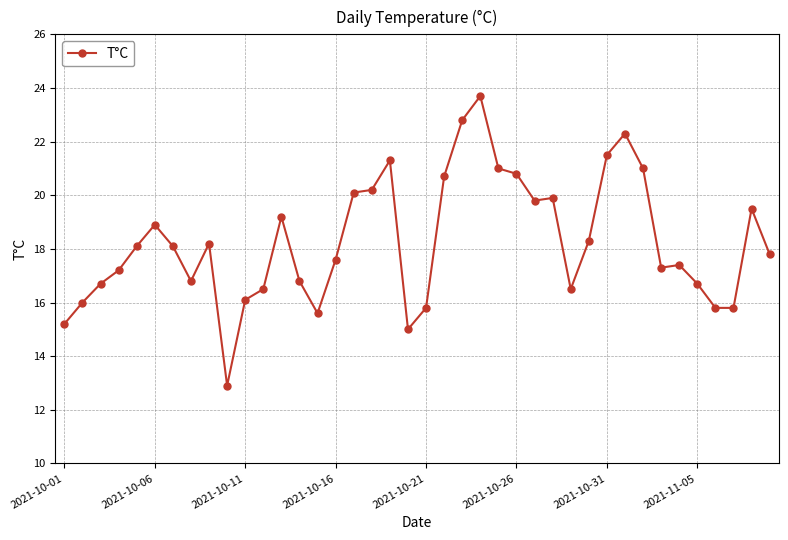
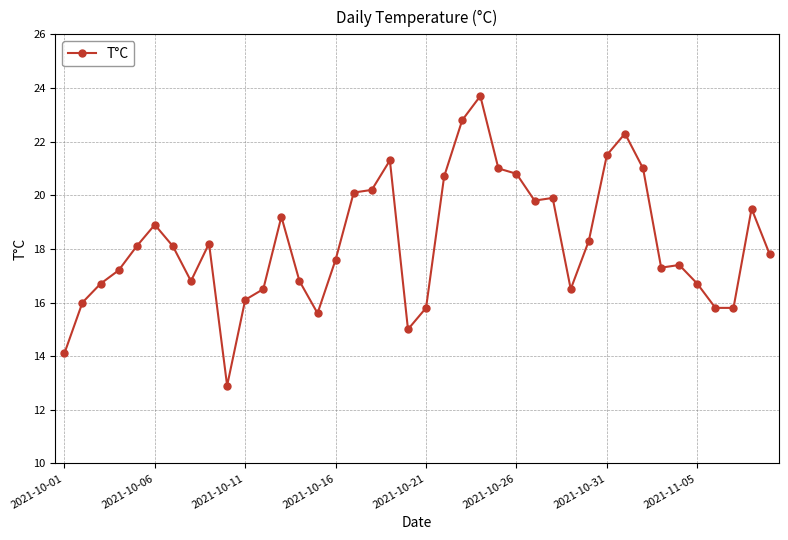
  {
-   "2021-10-01": 15.2,
+   "2021-10-01": 14.1,
    "2021-10-06": 18.9,
    "2021-10-11": 16.1,
    "2021-10-16": 17.6,
    "2021-10-21": 15.8,
    "2021-10-26": 20.8,
    "2021-10-31": 21.5,
    "2021-11-05": 16.7
  }
